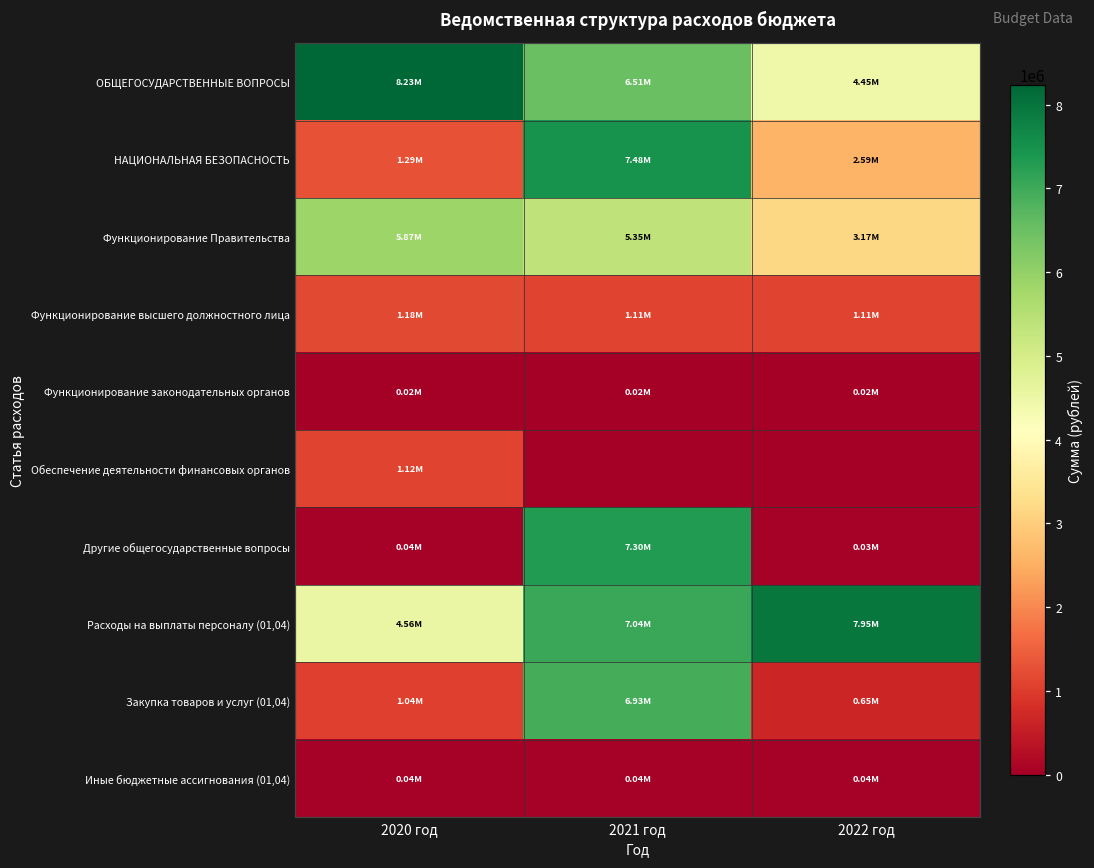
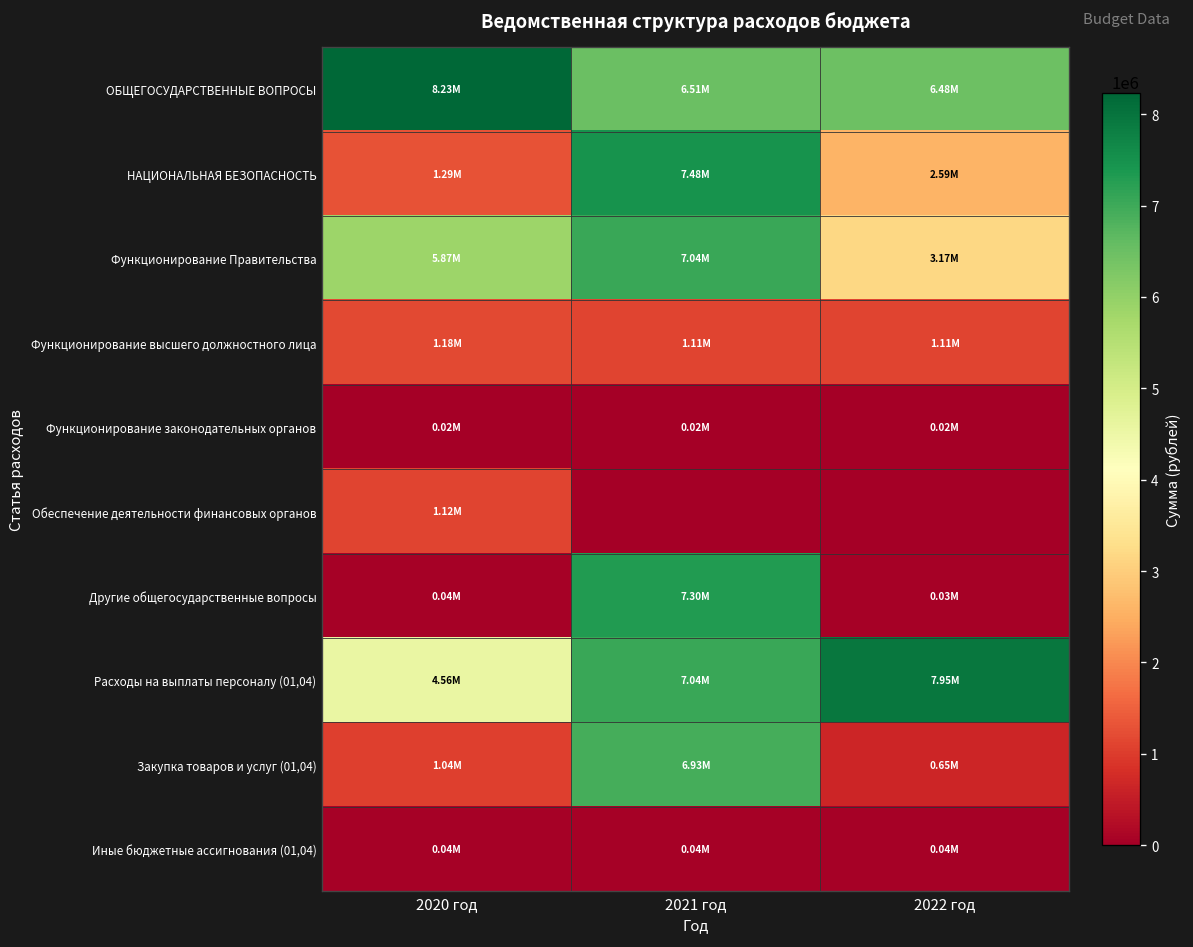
  {
    "ОБЩЕГОСУДАРСТВЕННЫЕ ВОПРОСЫ": {
      "2020 год": "8.23M",
      "2021 год": "6.51M",
-     "2022 год": "4.45M"
+     "2022 год": "6.48M"
    },
    "НАЦИОНАЛЬНАЯ БЕЗОПАСНОСТЬ": {
      "2020 год": "1.29M",
      "2021 год": "7.48M",
      "2022 год": "2.59M"
    },
    "Функционирование Правительства": {
      "2020 год": "5.87M",
-     "2021 год": "5.35M",
+     "2021 год": "7.04M",
      "2022 год": "3.17M"
    },
    "Функционирование высшего должностного лица": {
      "2020 год": "1.18M",
      "2021 год": "1.11M",
      "2022 год": "1.11M"
    },
    "Функционирование законодательных органов": {
      "2020 год": "0.02M",
      "2021 год": "0.02M",
      "2022 год": "0.02M"
    },
    "Обеспечение деятельности финансовых органов": {
      "2020 год": "1.12M"
    },
    "Другие общегосударственные вопросы": {
      "2020 год": "0.04M",
      "2021 год": "7.30M",
      "2022 год": "0.03M"
    },
    "Расходы на выплаты персоналу (01,04)": {
      "2020 год": "4.56M",
      "2021 год": "7.04M",
      "2022 год": "7.95M"
    },
    "Закупка товаров и услуг (01,04)": {
      "2020 год": "1.04M",
      "2021 год": "6.93M",
      "2022 год": "0.65M"
    },
    "Иные бюджетные ассигнования (01,04)": {
      "2020 год": "0.04M",
      "2021 год": "0.04M",
      "2022 год": "0.04M"
    }
  }
